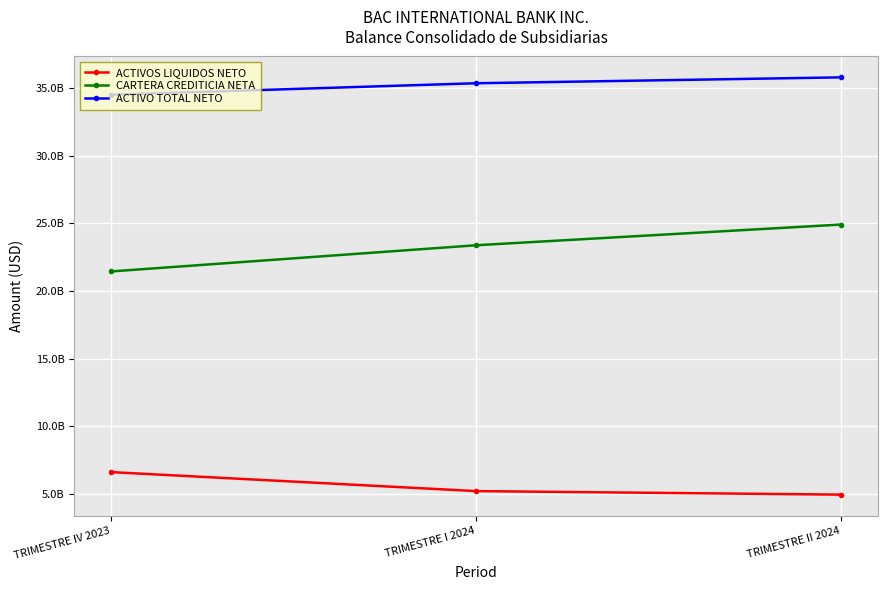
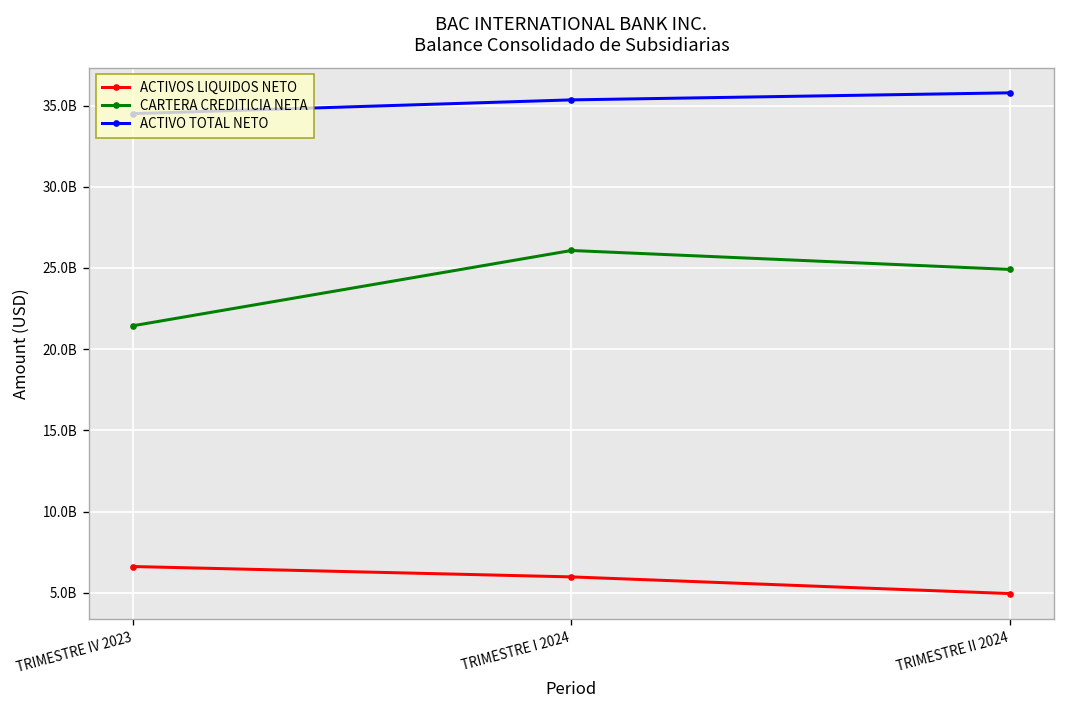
  {
    "ACTIVOS LIQUIDOS NETO": {
      "TRIMESTRE IV 2023": 6600000000,
-     "TRIMESTRE I 2024": 5200000000,
+     "TRIMESTRE I 2024": 6000000000,
      "TRIMESTRE II 2024": 5000000000
    },
    "CARTERA CREDITICIA NETA": {
      "TRIMESTRE IV 2023": 21400000000,
-     "TRIMESTRE I 2024": 23400000000,
+     "TRIMESTRE I 2024": 26100000000,
      "TRIMESTRE II 2024": 24900000000
    },
    "ACTIVO TOTAL NETO": {
      "TRIMESTRE I 2024": 35400000000,
      "TRIMESTRE II 2024": 35800000000
    }
  }
